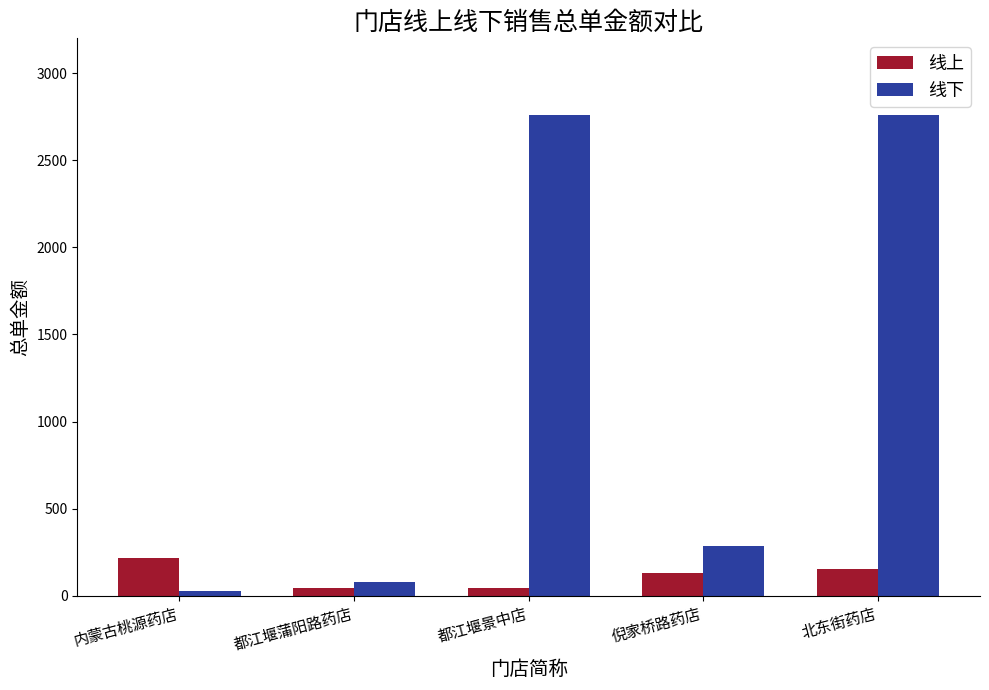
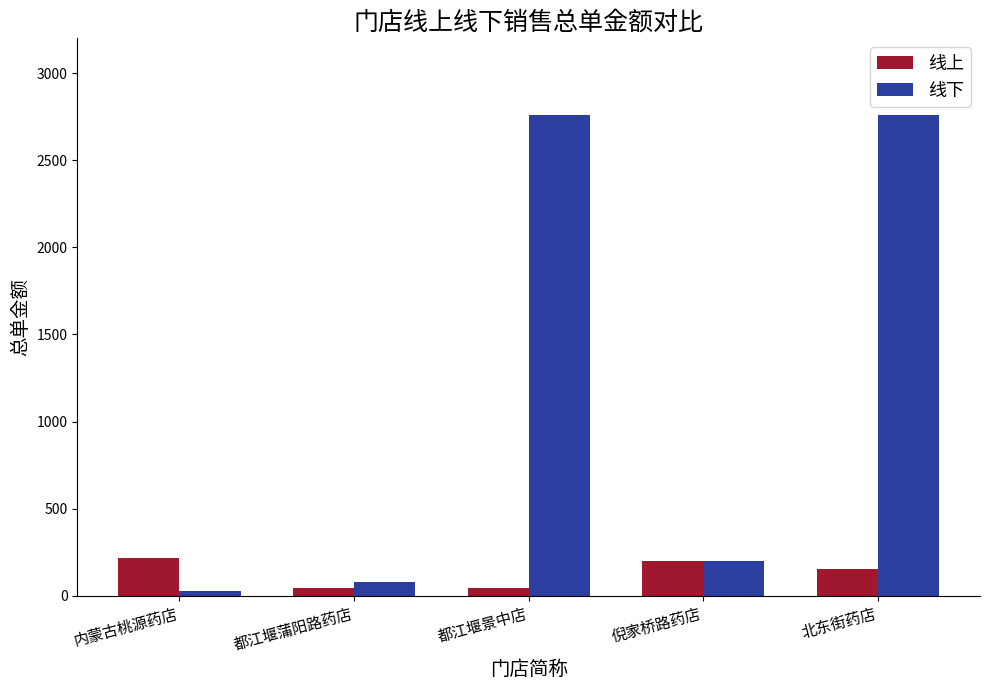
  {
    "线上": {
      "内蒙古桃源药店": 220,
      "都江堰蒲阳路药店": 40,
      "都江堰景中店": 50,
-     "倪家桥路药店": 130,
+     "倪家桥路药店": 200,
      "北东街药店": 150
    },
    "线下": {
      "内蒙古桃源药店": 30,
      "都江堰蒲阳路药店": 80,
      "都江堰景中店": 2760,
-     "倪家桥路药店": 290,
+     "倪家桥路药店": 200,
      "北东街药店": 2760
    }
  }
